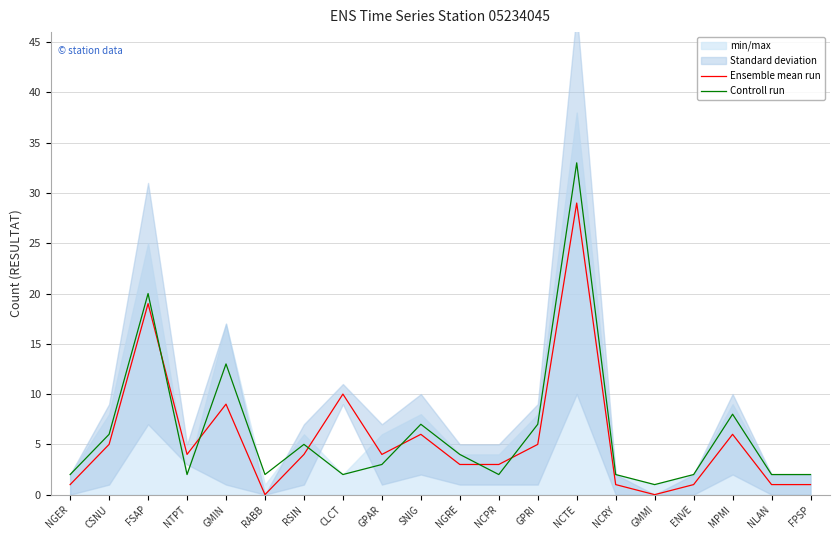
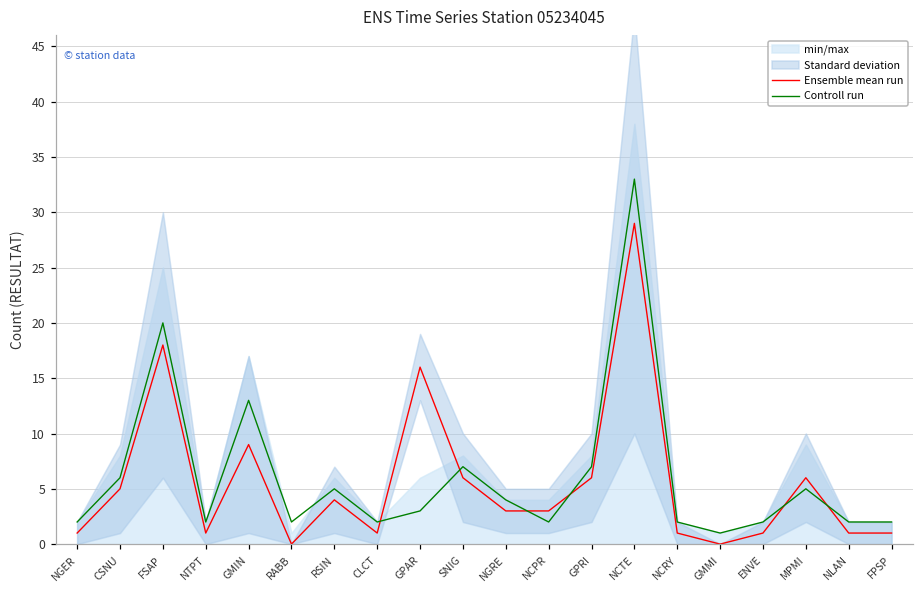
  {
    "Ensemble mean run": {
      "NGER": 1,
      "CSNU": 5,
-     "FSAP": 19,
-     "NTPT": 4,
+     "FSAP": 18,
+     "NTPT": 1,
      "GMIN": 9,
      "RSIN": 4,
-     "CLCT": 10,
-     "GPAR": 4,
+     "CLCT": 1,
+     "GPAR": 16,
      "SNIG": 6,
      "NGRE": 3,
      "NCPR": 3,
-     "GPRI": 5,
+     "GPRI": 6,
      "NCTE": 29,
      "NCRY": 1,
      "ENVE": 1,
      "MPMI": 6,
      "NLAN": 1,
      "FPSP": 1
    },
    "Controll run": {
      "CSNU": 6,
      "FSAP": 20,
      "GMIN": 13,
      "RABB": 2,
      "RSIN": 5,
      "GPAR": 3,
      "SNIG": 7,
      "NCPR": 2,
      "GPRI": 7,
      "NCTE": 33,
-     "MPMI": 8
+     "MPMI": 5
    }
  }
